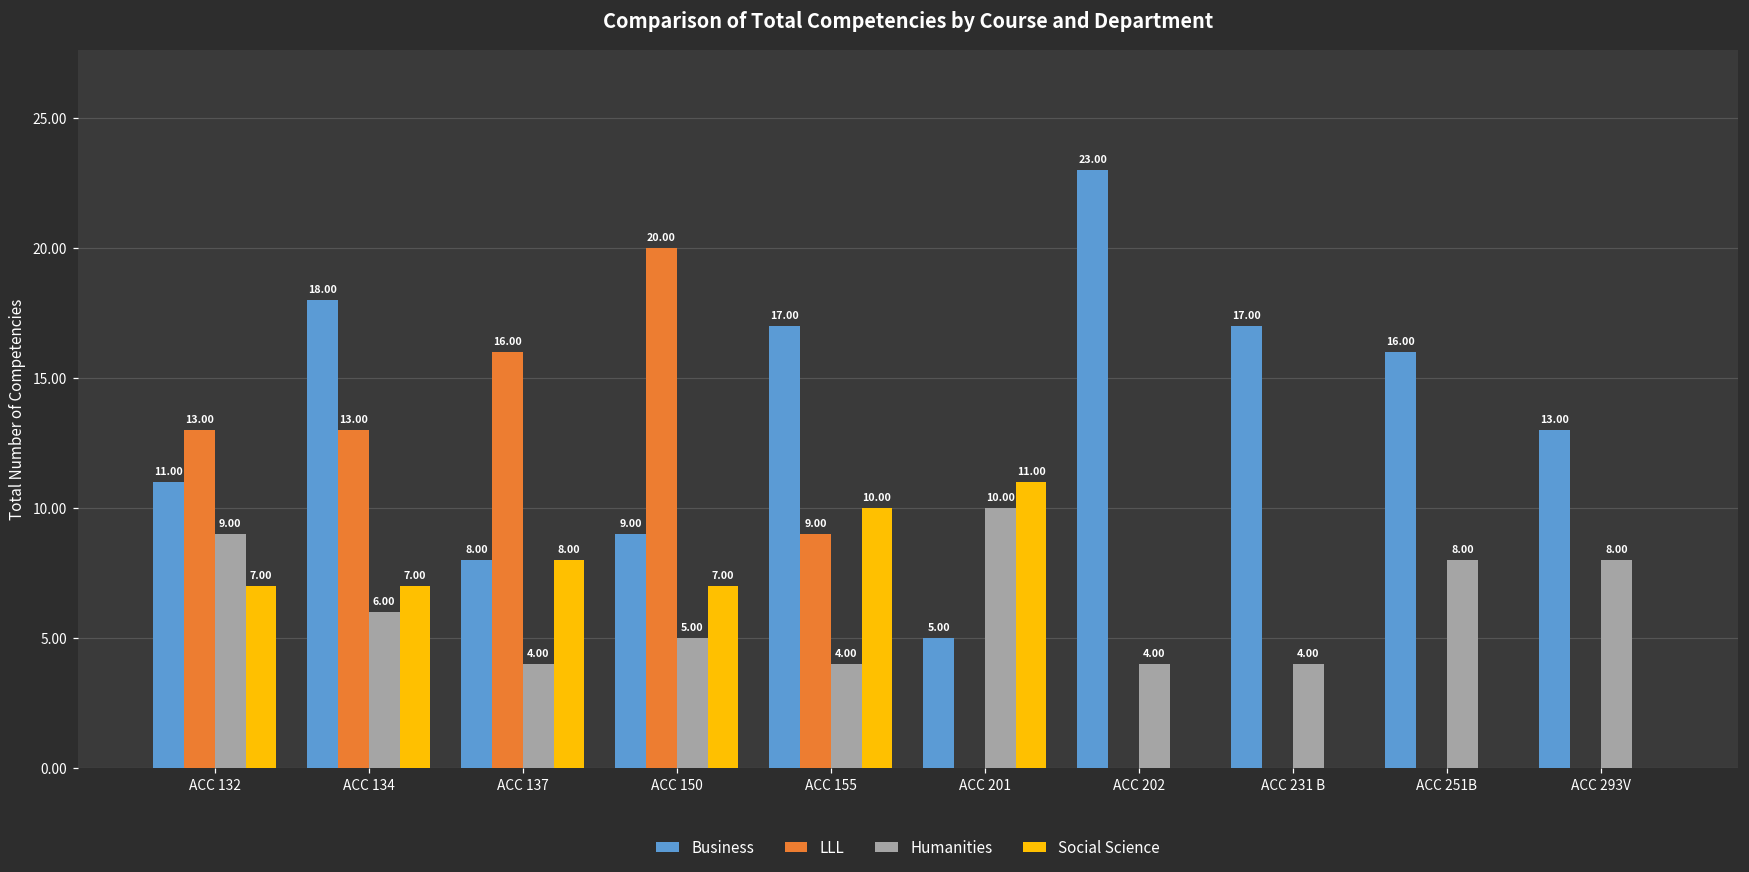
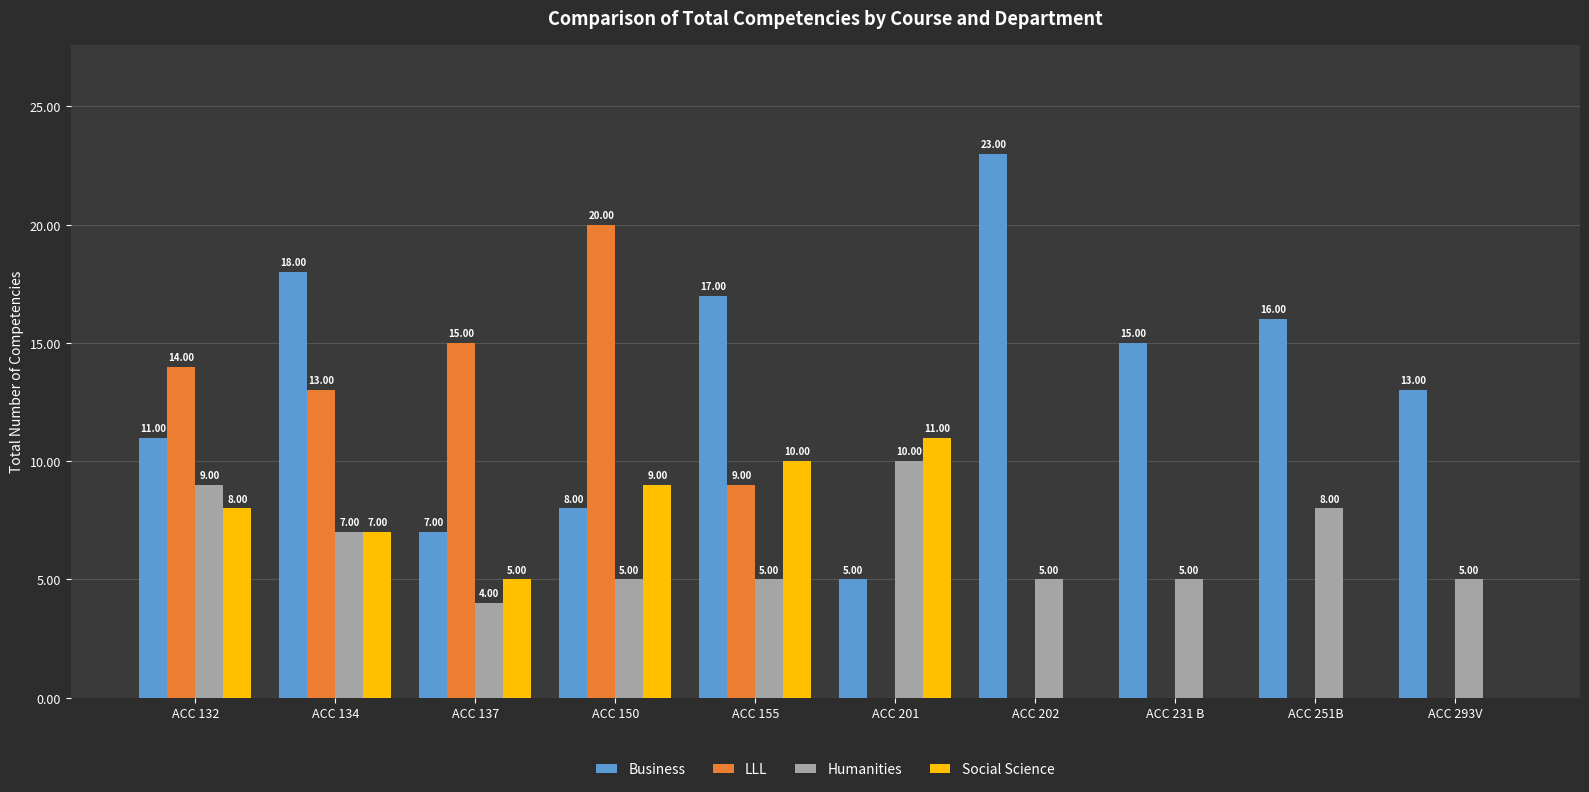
  {
    "Business": {
      "ACC 132": 11.00,
      "ACC 134": 18.00,
-     "ACC 137": 8.00,
-     "ACC 150": 9.00,
+     "ACC 137": 7.00,
+     "ACC 150": 8.00,
      "ACC 155": 17.00,
      "ACC 201": 5.00,
      "ACC 202": 23.00,
-     "ACC 231 B": 17.00,
+     "ACC 231 B": 15.00,
      "ACC 251B": 16.00,
      "ACC 293V": 13.00
    },
    "LLL": {
-     "ACC 132": 13.00,
+     "ACC 132": 14.00,
      "ACC 134": 13.00,
-     "ACC 137": 16.00,
+     "ACC 137": 15.00,
      "ACC 150": 20.00,
      "ACC 155": 9.00
    },
    "Humanities": {
      "ACC 132": 9.00,
-     "ACC 134": 6.00,
+     "ACC 134": 7.00,
      "ACC 137": 4.00,
      "ACC 150": 5.00,
-     "ACC 155": 4.00,
+     "ACC 155": 5.00,
      "ACC 201": 10.00,
-     "ACC 202": 4.00,
-     "ACC 231 B": 4.00,
+     "ACC 202": 5.00,
+     "ACC 231 B": 5.00,
      "ACC 251B": 8.00,
-     "ACC 293V": 8.00
+     "ACC 293V": 5.00
    },
    "Social Science": {
-     "ACC 132": 7.00,
+     "ACC 132": 8.00,
      "ACC 134": 7.00,
-     "ACC 137": 8.00,
-     "ACC 150": 7.00,
+     "ACC 137": 5.00,
+     "ACC 150": 9.00,
      "ACC 155": 10.00,
      "ACC 201": 11.00
    }
  }
